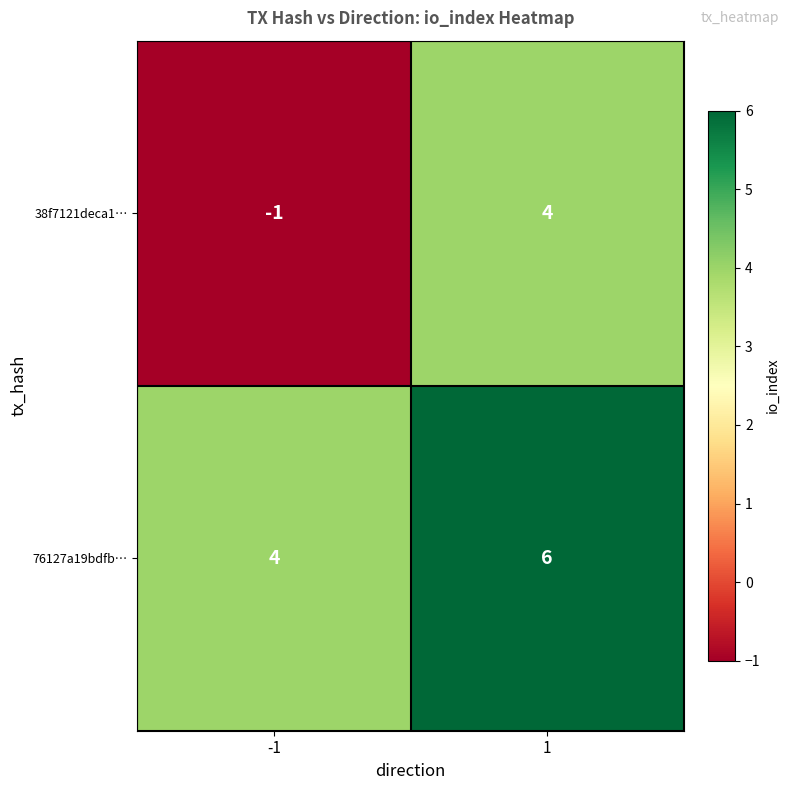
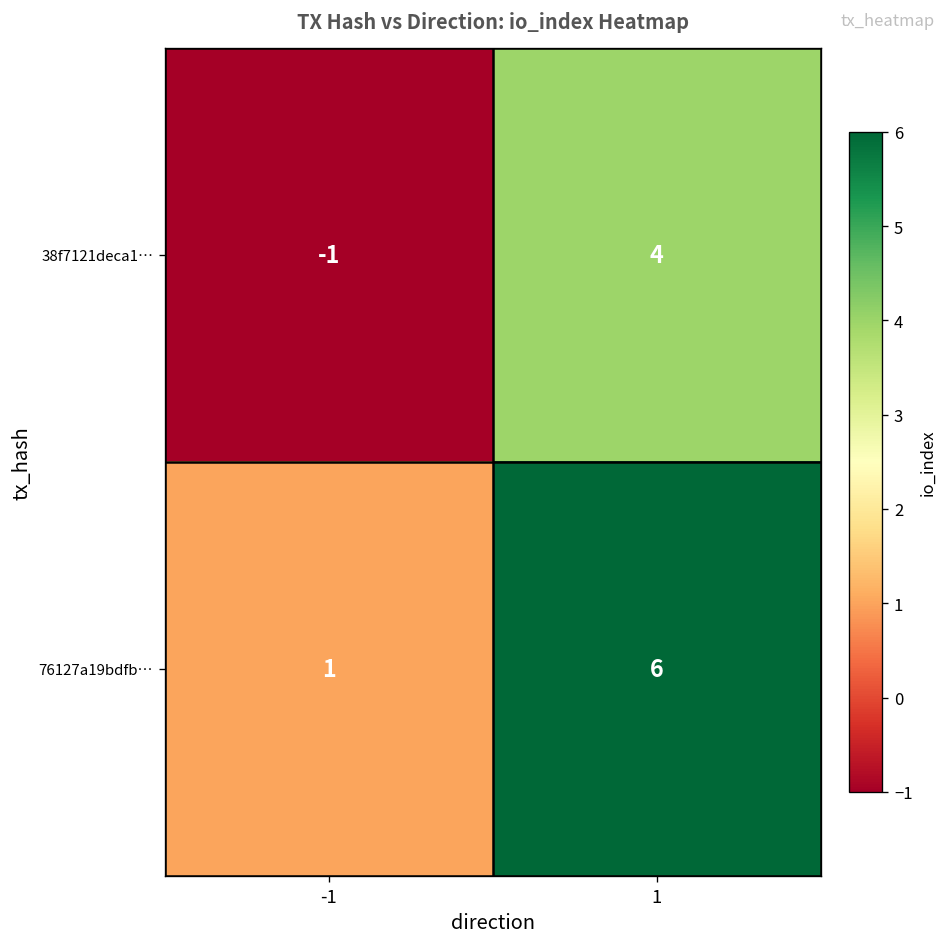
  {
    "38f7121deca1…": {
      "-1": -1,
      "1": 4
    },
    "76127a19bdfb…": {
-     "-1": 4,
+     "-1": 1,
      "1": 6
    }
  }
